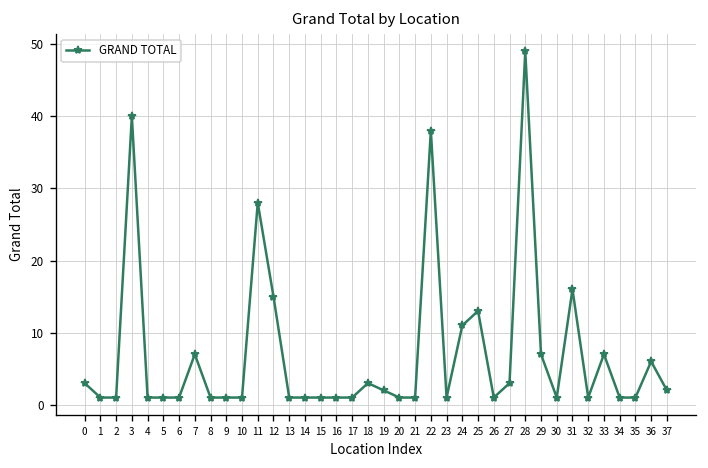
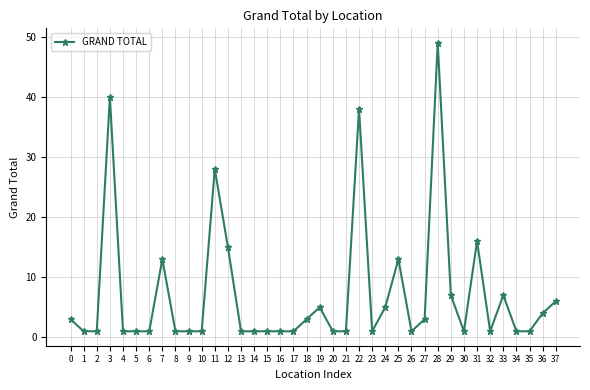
  {
    "0": 3,
    "1": 1,
    "2": 1,
    "3": 40,
    "4": 1,
    "5": 1,
    "6": 1,
-   "7": 7,
+   "7": 13,
    "8": 1,
    "9": 1,
    "10": 1,
    "11": 28,
    "12": 15,
    "13": 1,
    "14": 1,
    "15": 1,
    "16": 1,
    "17": 1,
    "18": 3,
-   "19": 2,
+   "19": 5,
    "20": 1,
    "21": 1,
    "22": 38,
    "23": 1,
-   "24": 11,
+   "24": 5,
    "25": 13,
    "26": 1,
    "27": 3,
    "28": 49,
    "29": 7,
    "30": 1,
    "31": 16,
    "32": 1,
    "33": 7,
    "34": 1,
    "35": 1,
-   "36": 6,
-   "37": 2
+   "36": 4,
+   "37": 6
  }
